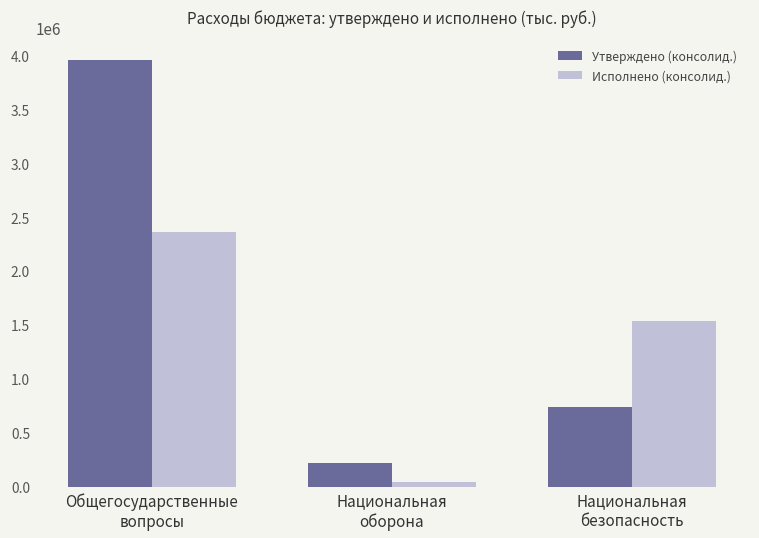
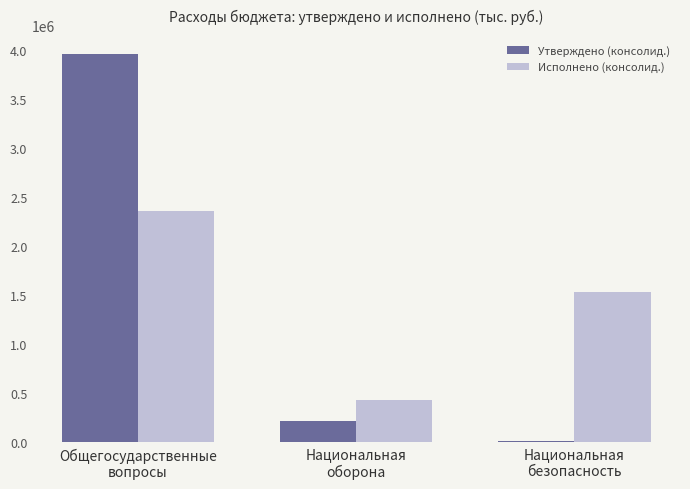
  {
    "Утверждено (консолид.)": {
      "Общегосударственные вопросы": 4000000,
      "Национальная оборона": 200000,
-     "Национальная безопасность": 700000
+     "Национальная безопасность": 0
    },
    "Исполнено (консолид.)": {
      "Общегосударственные вопросы": 2400000,
-     "Национальная оборона": 0,
+     "Национальная оборона": 400000,
      "Национальная безопасность": 1500000
    }
  }
